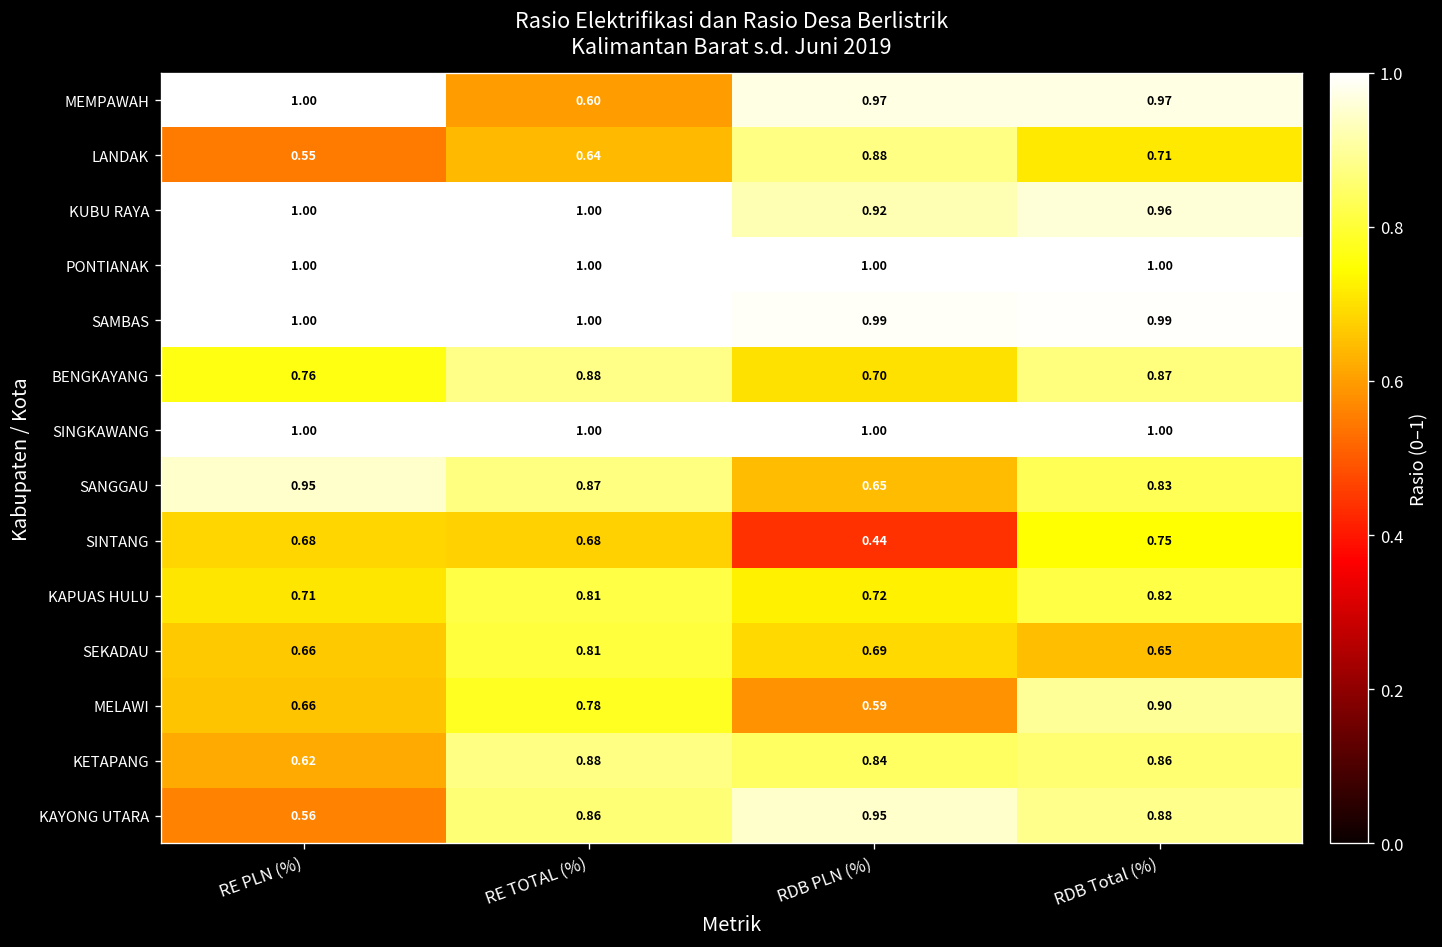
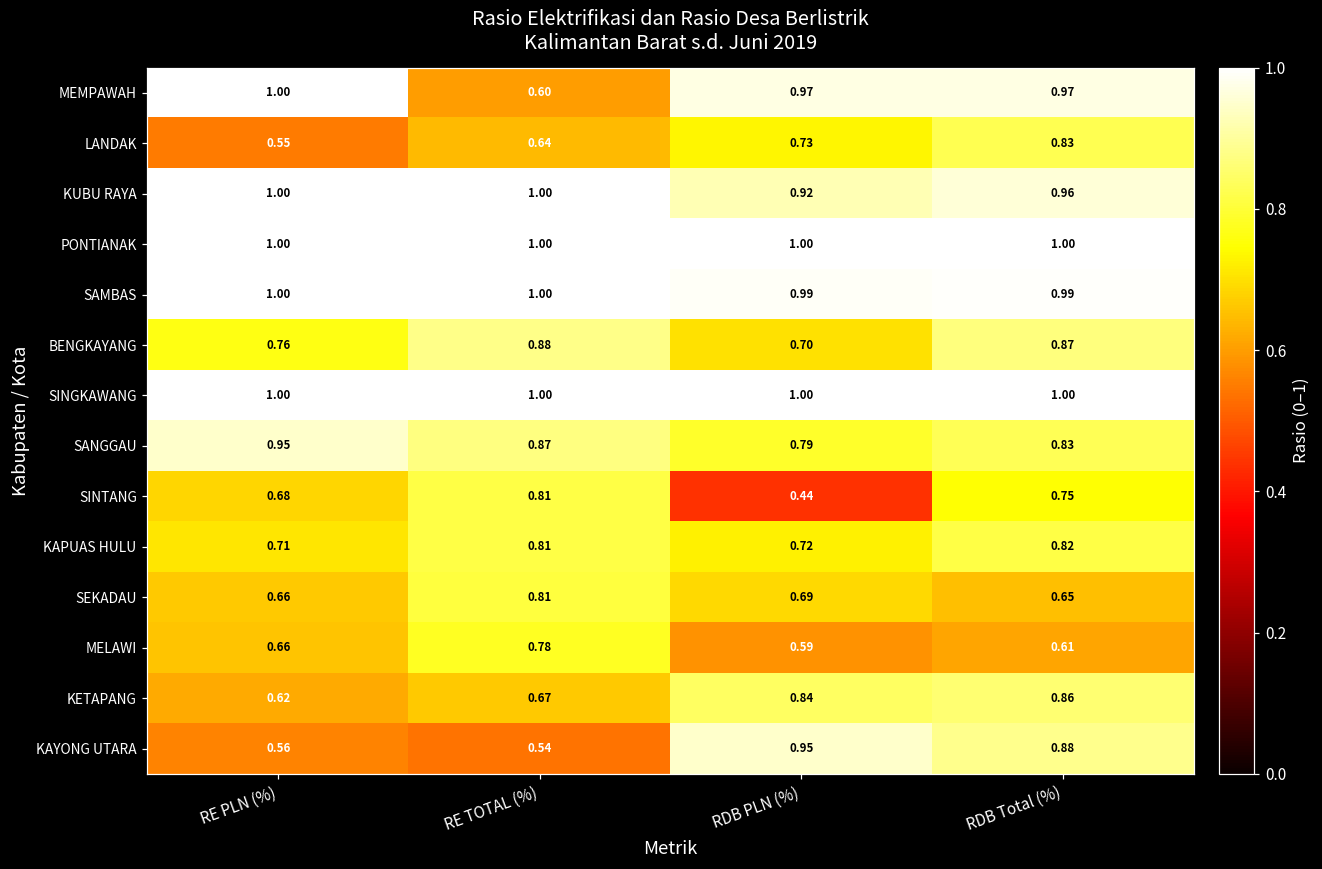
  {
    "MEMPAWAH": {
      "RE PLN (%)": 1.00,
      "RE TOTAL (%)": 0.60,
      "RDB PLN (%)": 0.97,
      "RDB Total (%)": 0.97
    },
    "LANDAK": {
      "RE PLN (%)": 0.55,
      "RE TOTAL (%)": 0.64,
-     "RDB PLN (%)": 0.88,
-     "RDB Total (%)": 0.71
+     "RDB PLN (%)": 0.73,
+     "RDB Total (%)": 0.83
    },
    "KUBU RAYA": {
      "RE PLN (%)": 1.00,
      "RE TOTAL (%)": 1.00,
      "RDB PLN (%)": 0.92,
      "RDB Total (%)": 0.96
    },
    "PONTIANAK": {
      "RE PLN (%)": 1.00,
      "RE TOTAL (%)": 1.00,
      "RDB PLN (%)": 1.00,
      "RDB Total (%)": 1.00
    },
    "SAMBAS": {
      "RE PLN (%)": 1.00,
      "RE TOTAL (%)": 1.00,
      "RDB PLN (%)": 0.99,
      "RDB Total (%)": 0.99
    },
    "BENGKAYANG": {
      "RE PLN (%)": 0.76,
      "RE TOTAL (%)": 0.88,
      "RDB PLN (%)": 0.70,
      "RDB Total (%)": 0.87
    },
    "SINGKAWANG": {
      "RE PLN (%)": 1.00,
      "RE TOTAL (%)": 1.00,
      "RDB PLN (%)": 1.00,
      "RDB Total (%)": 1.00
    },
    "SANGGAU": {
      "RE PLN (%)": 0.95,
      "RE TOTAL (%)": 0.87,
-     "RDB PLN (%)": 0.65,
+     "RDB PLN (%)": 0.79,
      "RDB Total (%)": 0.83
    },
    "SINTANG": {
      "RE PLN (%)": 0.68,
-     "RE TOTAL (%)": 0.68,
+     "RE TOTAL (%)": 0.81,
      "RDB PLN (%)": 0.44,
      "RDB Total (%)": 0.75
    },
    "KAPUAS HULU": {
      "RE PLN (%)": 0.71,
      "RE TOTAL (%)": 0.81,
      "RDB PLN (%)": 0.72,
      "RDB Total (%)": 0.82
    },
    "SEKADAU": {
      "RE PLN (%)": 0.66,
      "RE TOTAL (%)": 0.81,
      "RDB PLN (%)": 0.69,
      "RDB Total (%)": 0.65
    },
    "MELAWI": {
      "RE PLN (%)": 0.66,
      "RE TOTAL (%)": 0.78,
      "RDB PLN (%)": 0.59,
-     "RDB Total (%)": 0.90
+     "RDB Total (%)": 0.61
    },
    "KETAPANG": {
      "RE PLN (%)": 0.62,
-     "RE TOTAL (%)": 0.88,
+     "RE TOTAL (%)": 0.67,
      "RDB PLN (%)": 0.84,
      "RDB Total (%)": 0.86
    },
    "KAYONG UTARA": {
      "RE PLN (%)": 0.56,
-     "RE TOTAL (%)": 0.86,
+     "RE TOTAL (%)": 0.54,
      "RDB PLN (%)": 0.95,
      "RDB Total (%)": 0.88
    }
  }
